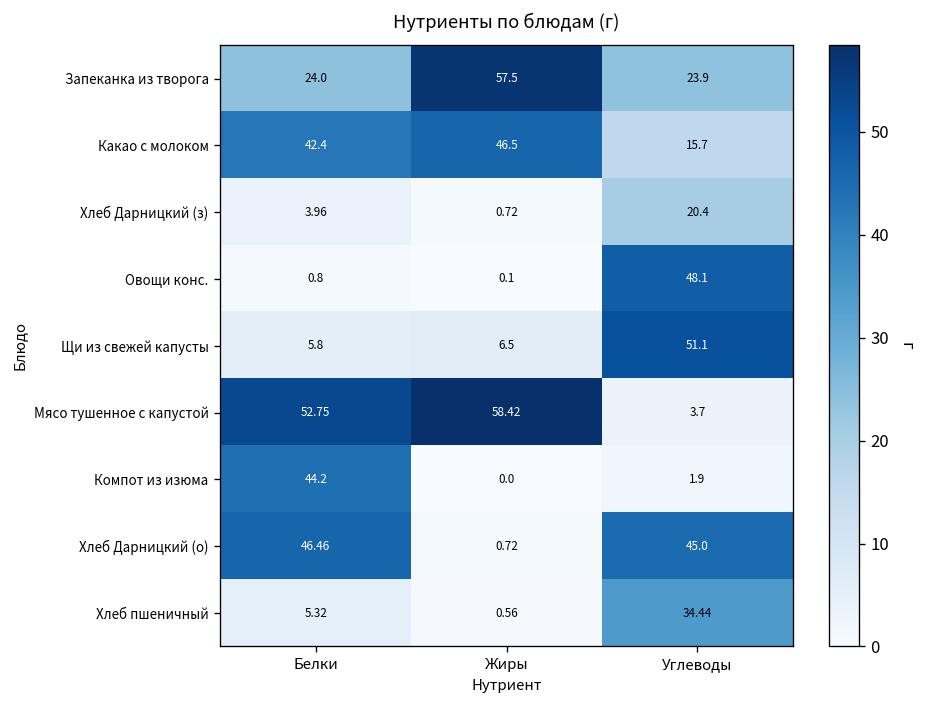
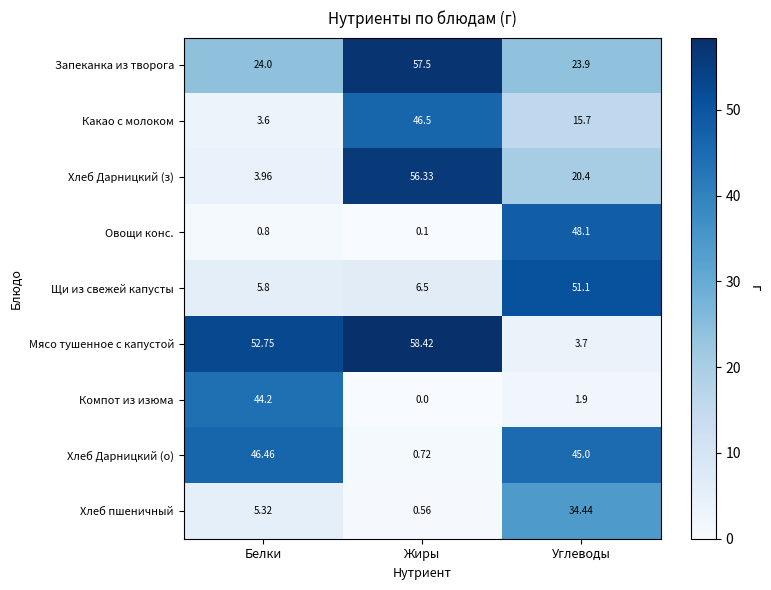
  {
    "Запеканка из творога": {
      "Белки": 24.0,
      "Жиры": 57.5,
      "Углеводы": 23.9
    },
    "Какао с молоком": {
-     "Белки": 42.4,
+     "Белки": 3.6,
      "Жиры": 46.5,
      "Углеводы": 15.7
    },
    "Хлеб Дарницкий (з)": {
      "Белки": 3.96,
-     "Жиры": 0.72,
+     "Жиры": 56.33,
      "Углеводы": 20.4
    },
    "Овощи конс.": {
      "Белки": 0.8,
      "Жиры": 0.1,
      "Углеводы": 48.1
    },
    "Щи из свежей капусты": {
      "Белки": 5.8,
      "Жиры": 6.5,
      "Углеводы": 51.1
    },
    "Мясо тушенное с капустой": {
      "Белки": 52.75,
      "Жиры": 58.42,
      "Углеводы": 3.7
    },
    "Компот из изюма": {
      "Белки": 44.2,
      "Жиры": 0.0,
      "Углеводы": 1.9
    },
    "Хлеб Дарницкий (о)": {
      "Белки": 46.46,
      "Жиры": 0.72,
      "Углеводы": 45.0
    },
    "Хлеб пшеничный": {
      "Белки": 5.32,
      "Жиры": 0.56,
      "Углеводы": 34.44
    }
  }
